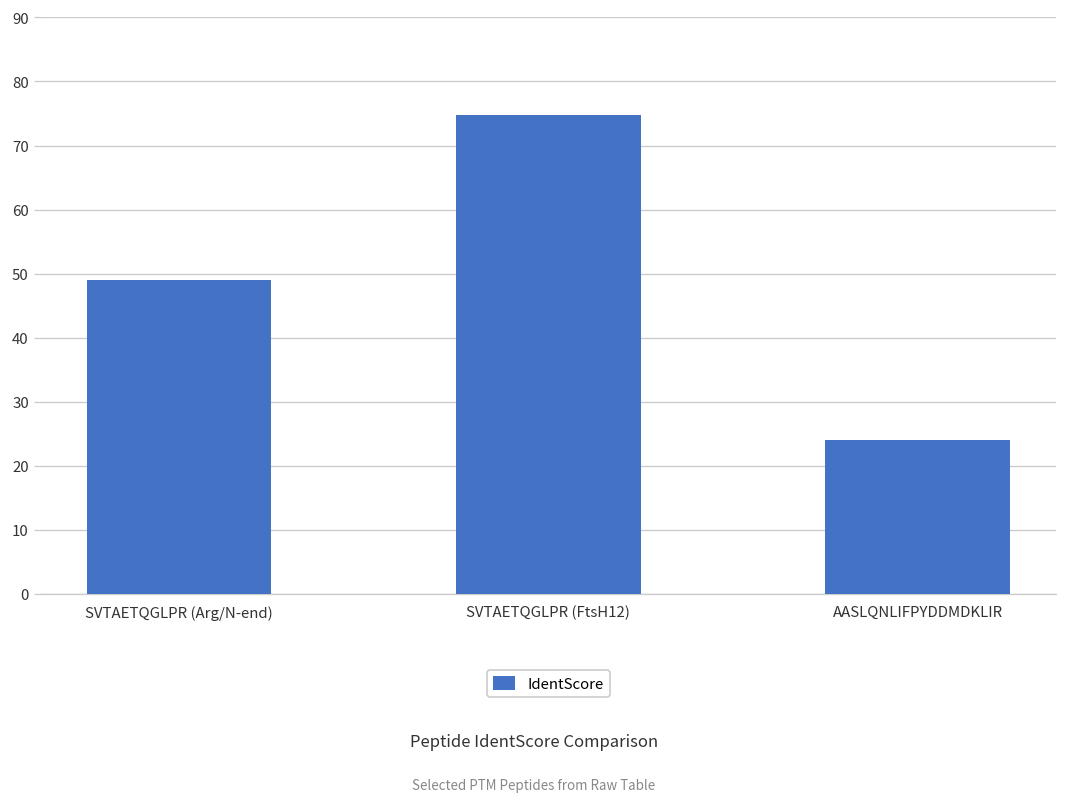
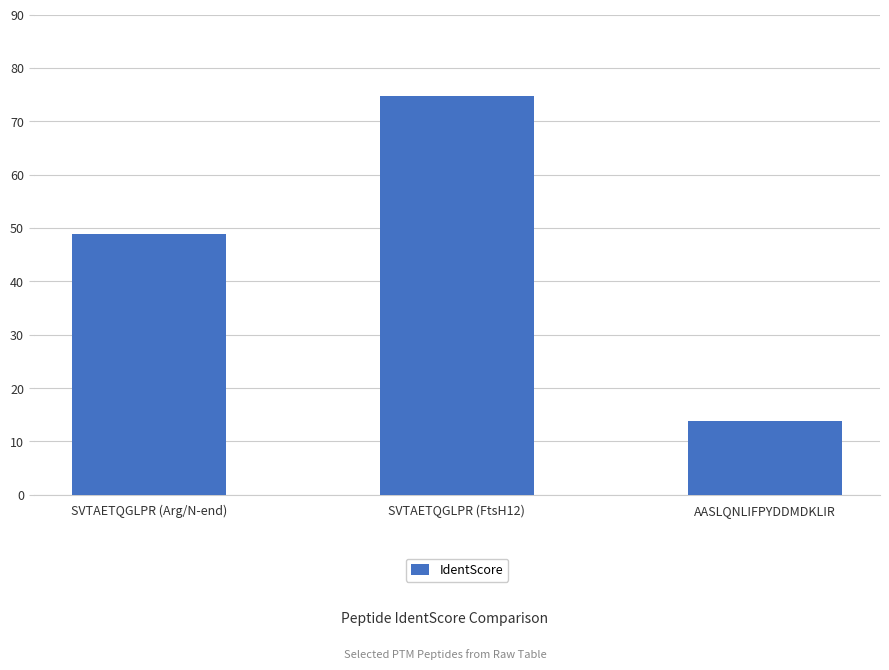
  {
    "SVTAETQGLPR (Arg/N-end)": 49,
    "SVTAETQGLPR (FtsH12)": 75,
-   "AASLQNLIFPYDDMDKLIR": 24
+   "AASLQNLIFPYDDMDKLIR": 14
  }
